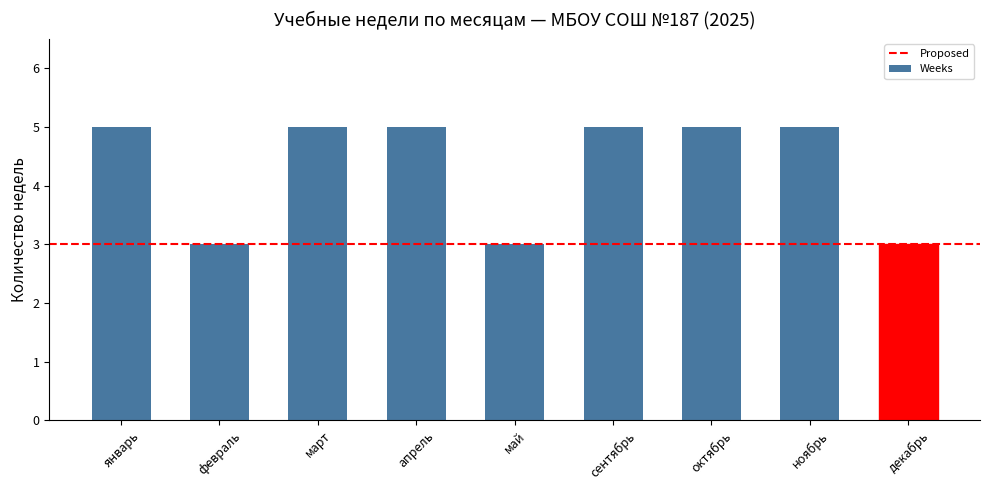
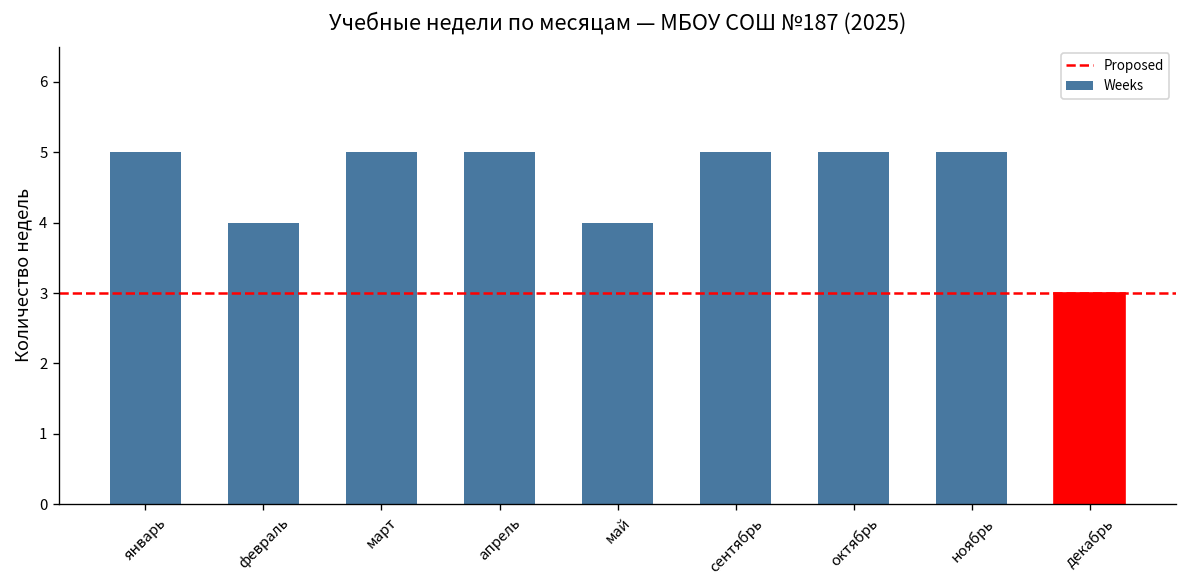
  {
    "январь": 5,
-   "февраль": 3,
+   "февраль": 4,
    "март": 5,
    "апрель": 5,
-   "май": 3,
+   "май": 4,
    "сентябрь": 5,
    "октябрь": 5,
    "ноябрь": 5,
    "декабрь": 3
  }
